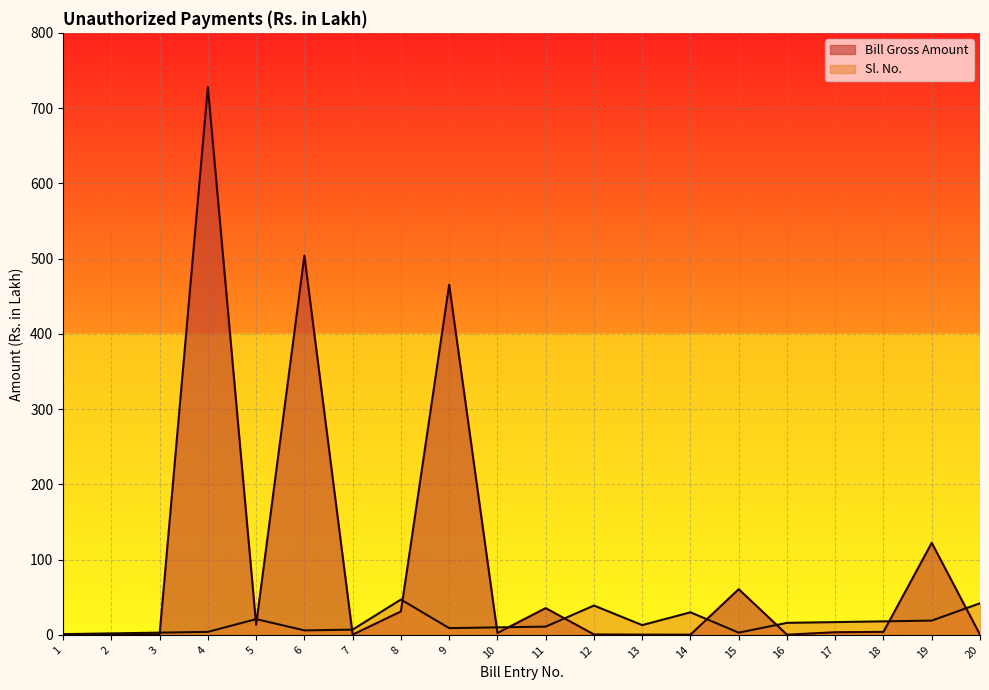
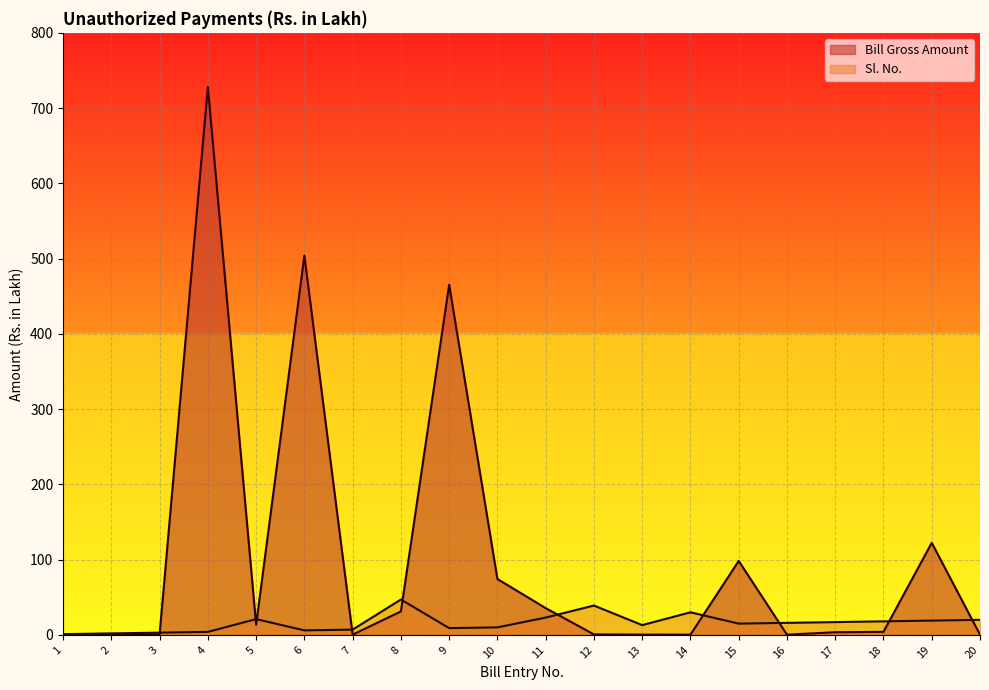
  {
    "Bill Gross Amount": {
      "4": 730,
      "5": 10,
      "6": 500,
      "7": 0,
      "8": 30,
      "9": 470,
-     "10": 0,
+     "10": 70,
      "11": 40,
      "12": 0,
      "13": 0,
      "14": 0,
-     "15": 60,
+     "15": 100,
      "16": 0,
      "17": 0,
      "18": 0,
      "19": 120,
      "20": 0
    },
    "Sl. No.": {
      "4": 0,
      "5": 20,
      "6": 10,
      "7": 10,
      "8": 50,
      "9": 10,
      "10": 10,
-     "11": 10,
+     "11": 20,
      "12": 40,
      "13": 10,
      "14": 30,
-     "15": 0,
+     "15": 20,
      "16": 20,
      "17": 20,
      "18": 20,
      "19": 20,
-     "20": 40
+     "20": 20
    }
  }
